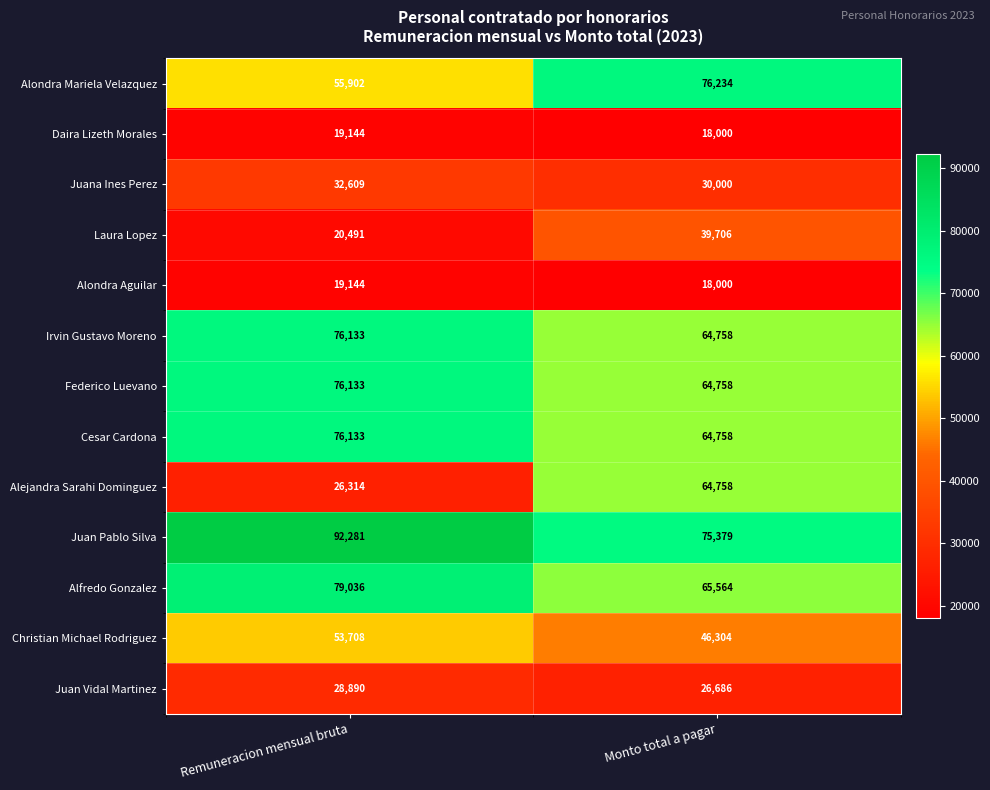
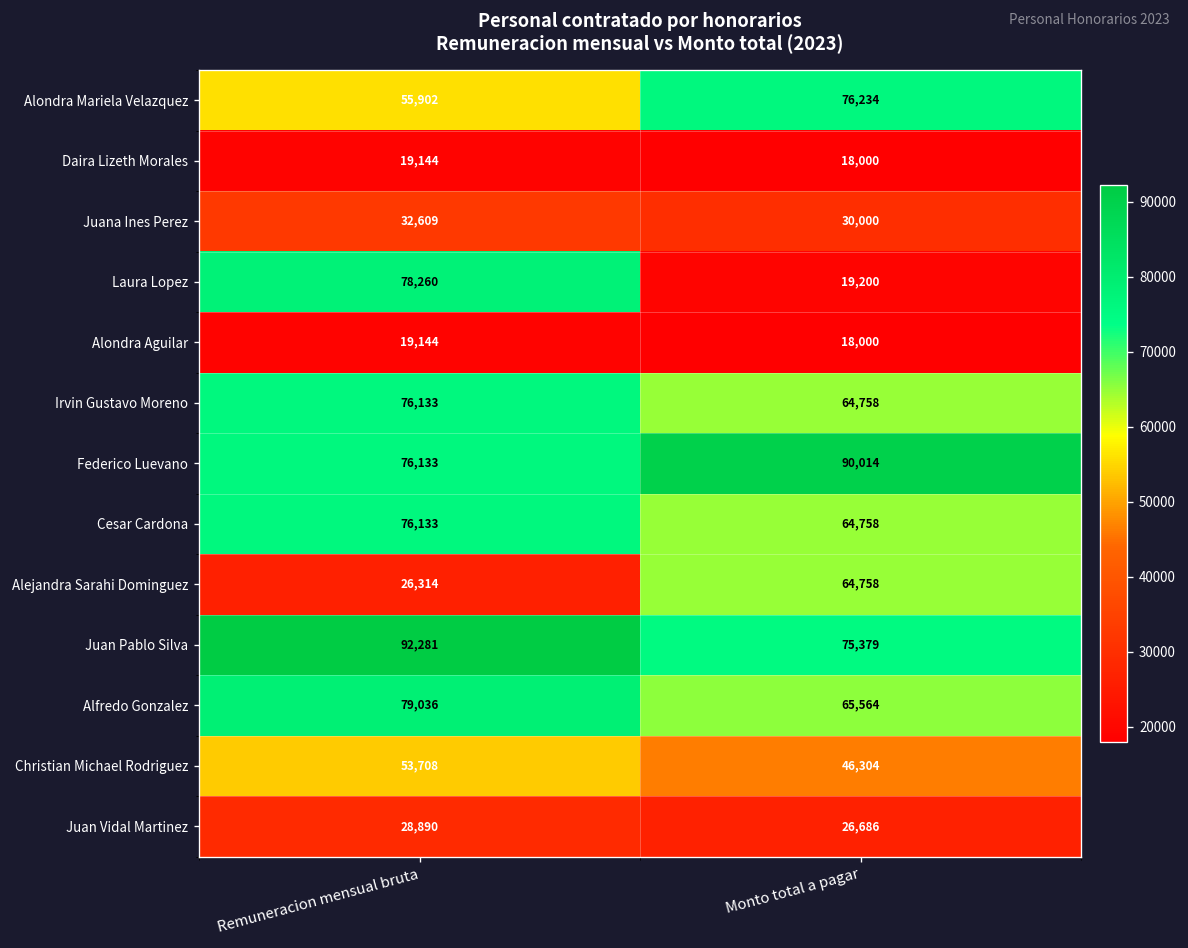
  {
    "Alondra Mariela Velazquez": {
      "Remuneracion mensual bruta": "55,902",
      "Monto total a pagar": "76,234"
    },
    "Daira Lizeth Morales": {
      "Remuneracion mensual bruta": "19,144",
      "Monto total a pagar": "18,000"
    },
    "Juana Ines Perez": {
      "Remuneracion mensual bruta": "32,609",
      "Monto total a pagar": "30,000"
    },
    "Laura Lopez": {
-     "Remuneracion mensual bruta": "20,491",
-     "Monto total a pagar": "39,706"
+     "Remuneracion mensual bruta": "78,260",
+     "Monto total a pagar": "19,200"
    },
    "Alondra Aguilar": {
      "Remuneracion mensual bruta": "19,144",
      "Monto total a pagar": "18,000"
    },
    "Irvin Gustavo Moreno": {
      "Remuneracion mensual bruta": "76,133",
      "Monto total a pagar": "64,758"
    },
    "Federico Luevano": {
      "Remuneracion mensual bruta": "76,133",
-     "Monto total a pagar": "64,758"
+     "Monto total a pagar": "90,014"
    },
    "Cesar Cardona": {
      "Remuneracion mensual bruta": "76,133",
      "Monto total a pagar": "64,758"
    },
    "Alejandra Sarahi Dominguez": {
      "Remuneracion mensual bruta": "26,314",
      "Monto total a pagar": "64,758"
    },
    "Juan Pablo Silva": {
      "Remuneracion mensual bruta": "92,281",
      "Monto total a pagar": "75,379"
    },
    "Alfredo Gonzalez": {
      "Remuneracion mensual bruta": "79,036",
      "Monto total a pagar": "65,564"
    },
    "Christian Michael Rodriguez": {
      "Remuneracion mensual bruta": "53,708",
      "Monto total a pagar": "46,304"
    },
    "Juan Vidal Martinez": {
      "Remuneracion mensual bruta": "28,890",
      "Monto total a pagar": "26,686"
    }
  }
